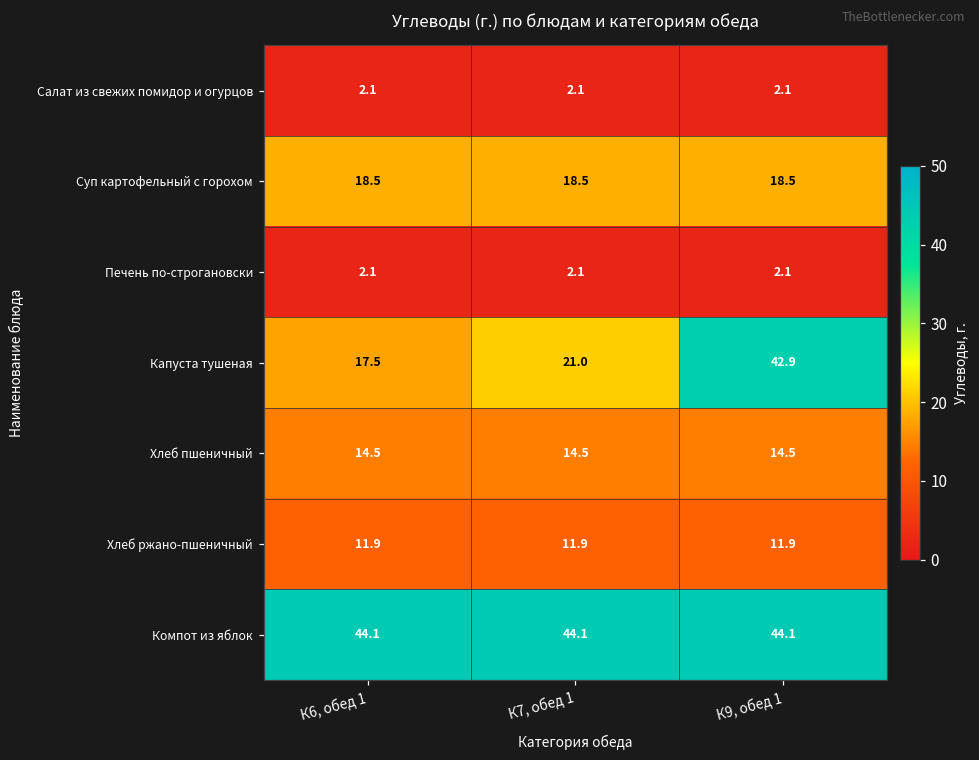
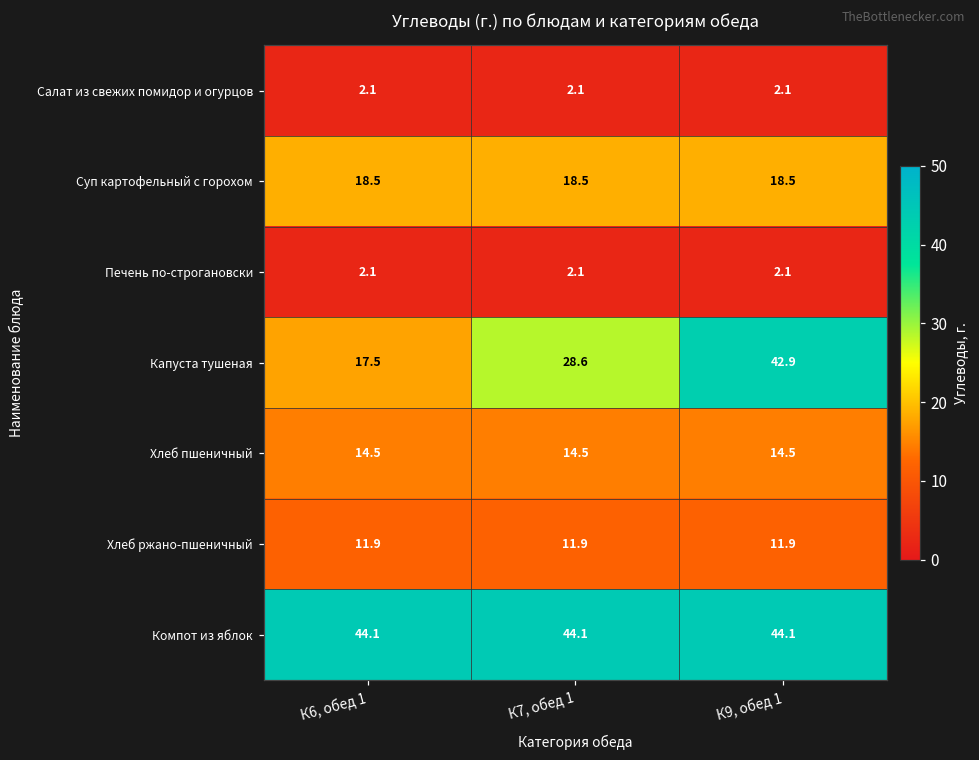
  {
    "Салат из свежих помидор и огурцов": {
      "К6, обед 1": 2.1,
      "К7, обед 1": 2.1,
      "К9, обед 1": 2.1
    },
    "Суп картофельный с горохом": {
      "К6, обед 1": 18.5,
      "К7, обед 1": 18.5,
      "К9, обед 1": 18.5
    },
    "Печень по-строгановски": {
      "К6, обед 1": 2.1,
      "К7, обед 1": 2.1,
      "К9, обед 1": 2.1
    },
    "Капуста тушеная": {
      "К6, обед 1": 17.5,
-     "К7, обед 1": 21.0,
+     "К7, обед 1": 28.6,
      "К9, обед 1": 42.9
    },
    "Хлеб пшеничный": {
      "К6, обед 1": 14.5,
      "К7, обед 1": 14.5,
      "К9, обед 1": 14.5
    },
    "Хлеб ржано-пшеничный": {
      "К6, обед 1": 11.9,
      "К7, обед 1": 11.9,
      "К9, обед 1": 11.9
    },
    "Компот из яблок": {
      "К6, обед 1": 44.1,
      "К7, обед 1": 44.1,
      "К9, обед 1": 44.1
    }
  }
